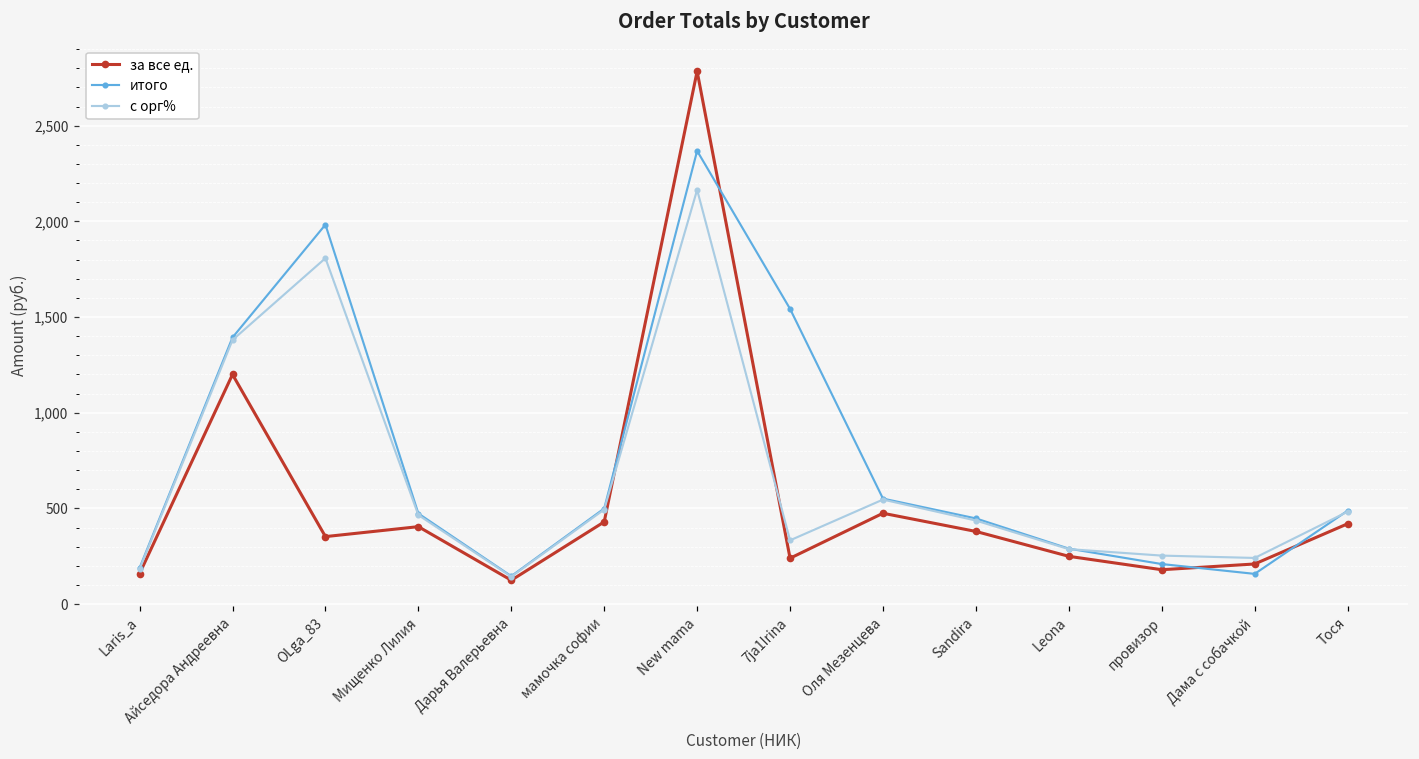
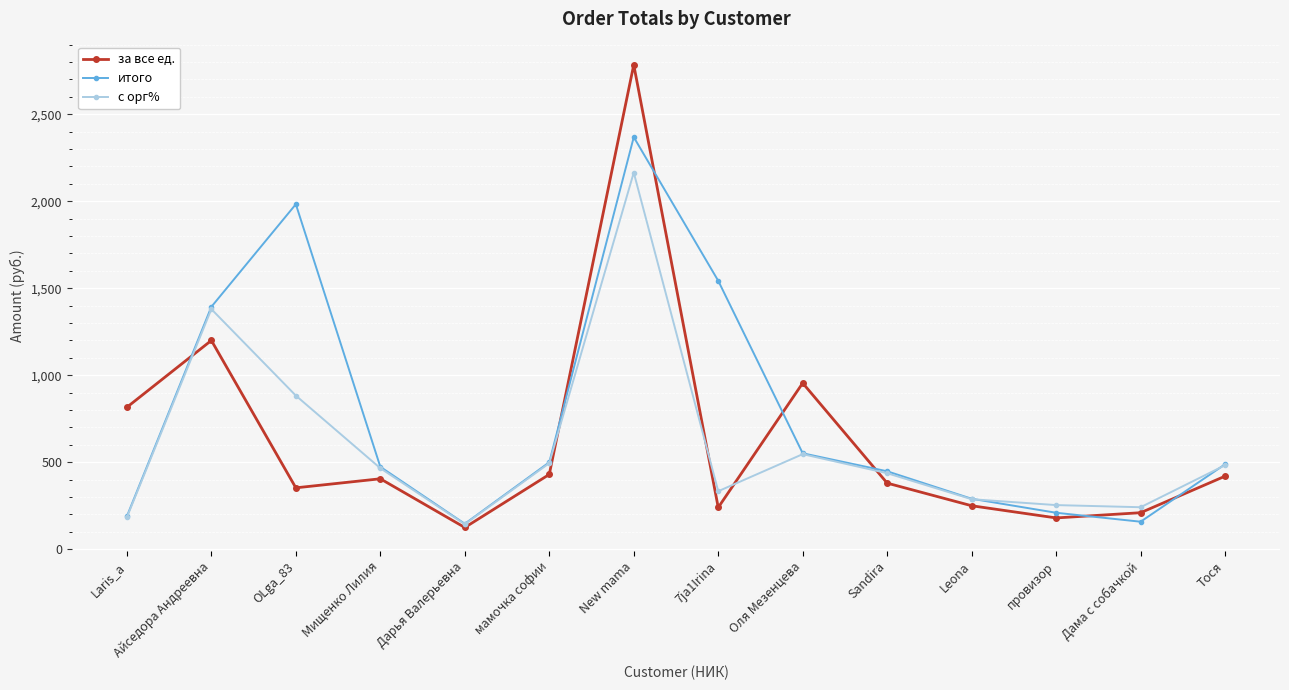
  {
    "за все ед.": {
-     "Laris_a": "160",
+     "Laris_a": "820",
      "Айседора Андреевна": "1,200",
      "OLga_83": "350",
      "Мищенко Лилия": "410",
      "Дарья Валерьевна": "130",
      "мамочка софии": "430",
      "New mama": "2,780",
      "7ja1Irina": "240",
-     "Оля Мезенцева": "480",
+     "Оля Мезенцева": "960",
      "Sandira": "380",
      "Leona": "250",
      "провизор": "180",
      "Дама с собачкой": "210",
      "Тося": "420"
    },
    "итого": {
      "OLga_83": "1,980",
      "New mama": "2,370",
      "7ja1Irina": "1,540",
      "провизор": "210",
      "Дама с собачкой": "160"
    },
    "с орг%": {
-     "OLga_83": "1,810",
+     "OLga_83": "880",
      "New mama": "2,160",
      "7ja1Irina": "330",
      "провизор": "250",
      "Дама с собачкой": "240"
    }
  }
